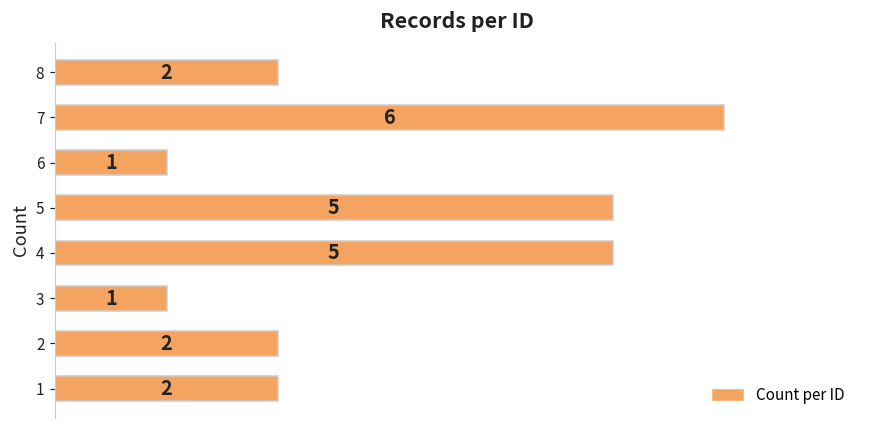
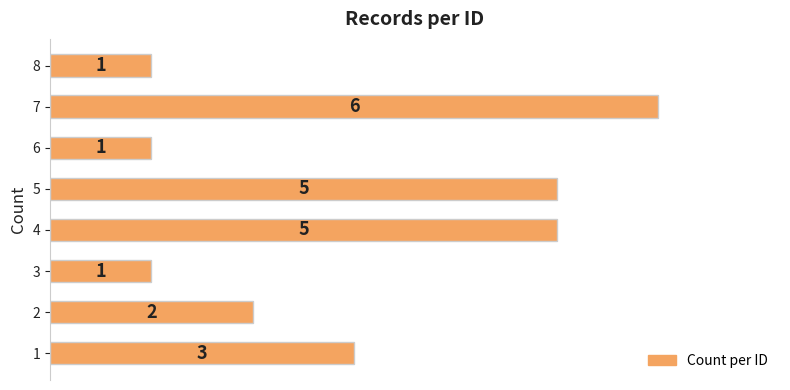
  {
-   "8": 2,
+   "8": 1,
    "7": 6,
    "6": 1,
    "5": 5,
    "4": 5,
    "3": 1,
    "2": 2,
-   "1": 2
+   "1": 3
  }
